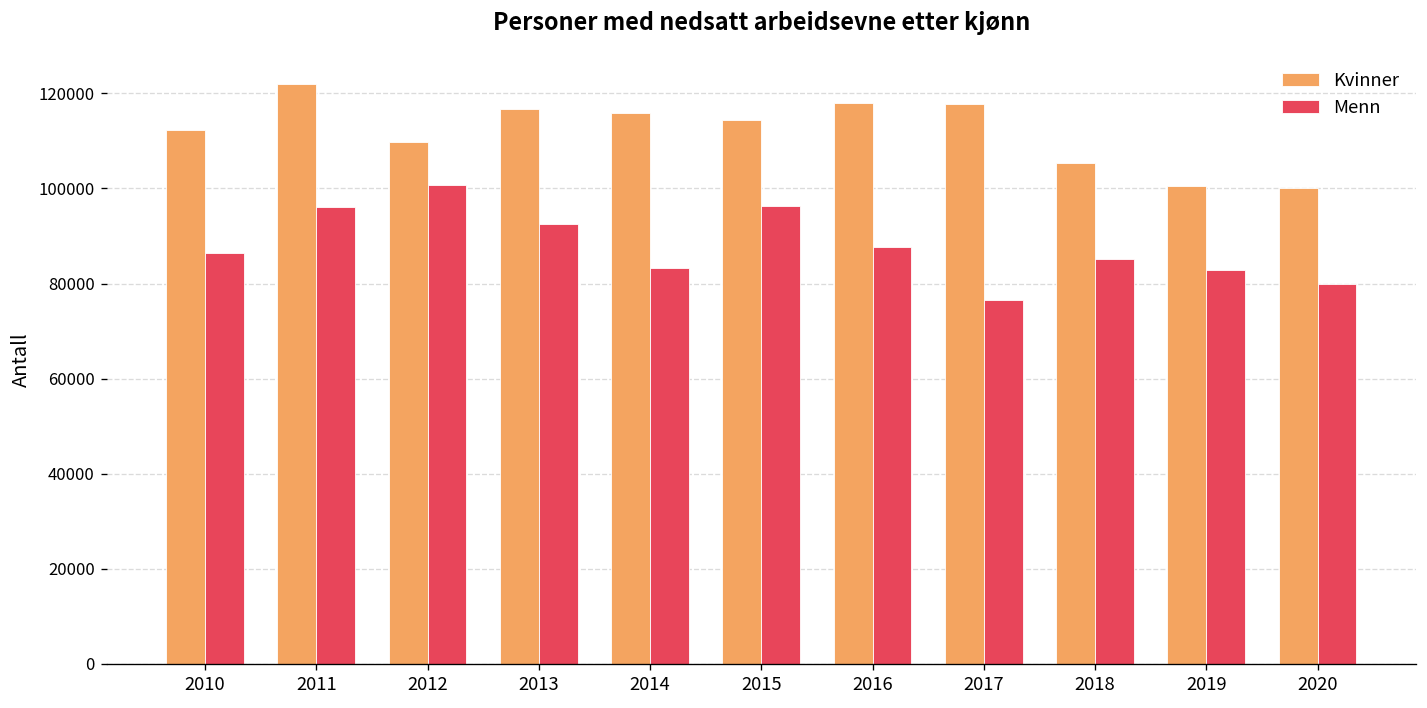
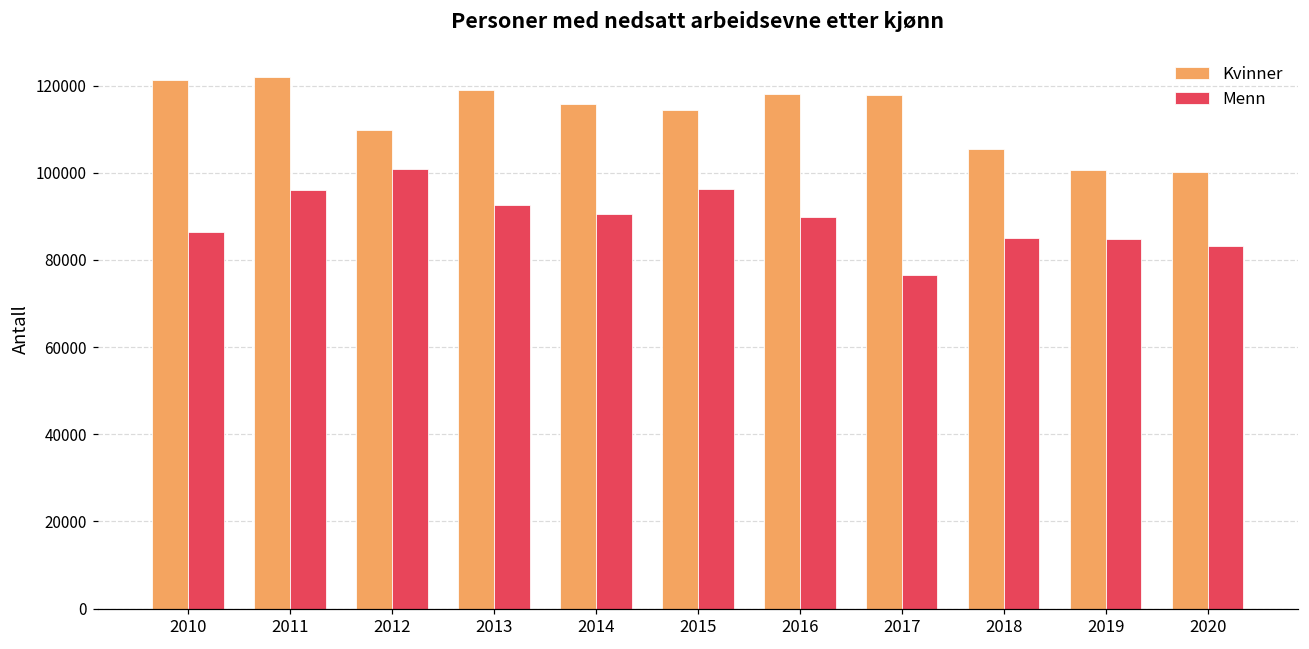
  {
    "Kvinner": {
-     "2010": 112000,
+     "2010": 121000,
      "2011": 122000,
      "2012": 110000,
-     "2013": 117000,
+     "2013": 119000,
      "2014": 116000,
      "2015": 114000,
      "2016": 118000,
      "2017": 118000,
      "2018": 105000,
      "2019": 101000,
      "2020": 100000
    },
    "Menn": {
      "2010": 86000,
      "2011": 96000,
      "2012": 101000,
      "2013": 93000,
-     "2014": 83000,
+     "2014": 91000,
      "2015": 96000,
-     "2016": 88000,
+     "2016": 90000,
      "2017": 77000,
      "2018": 85000,
-     "2019": 83000,
-     "2020": 80000
+     "2019": 85000,
+     "2020": 83000
    }
  }
